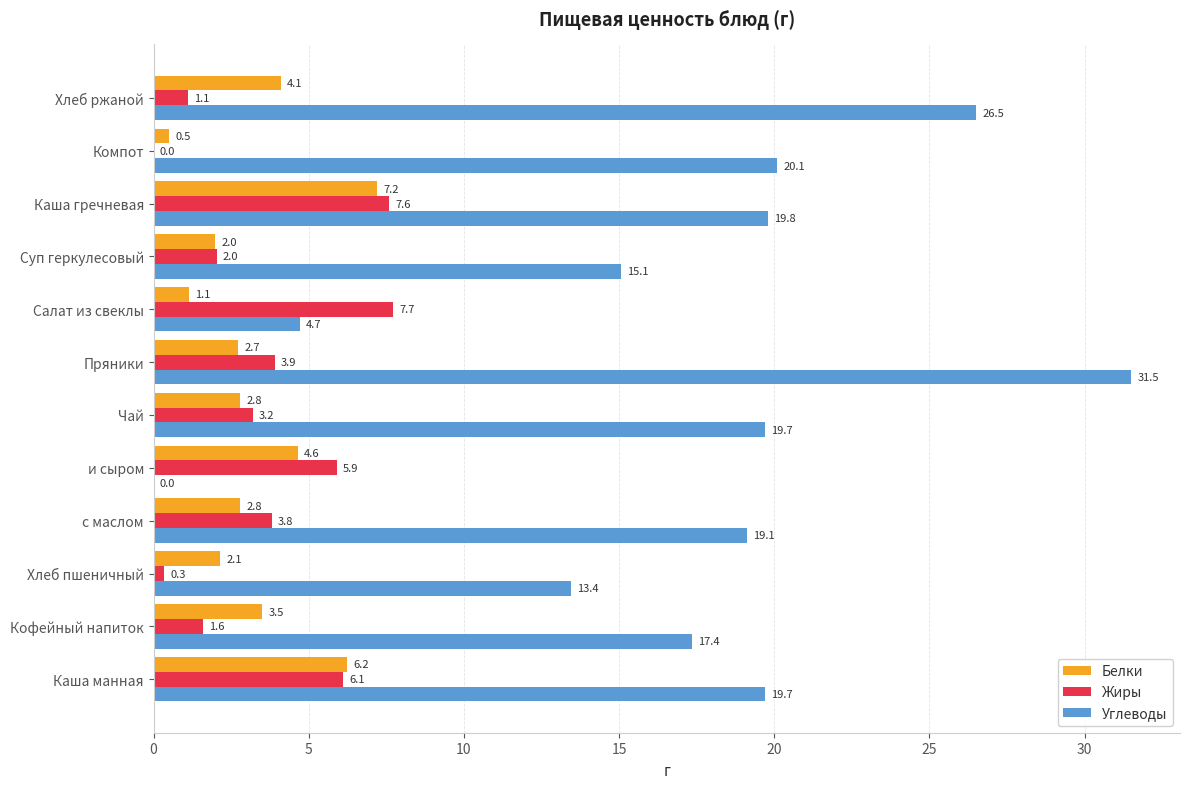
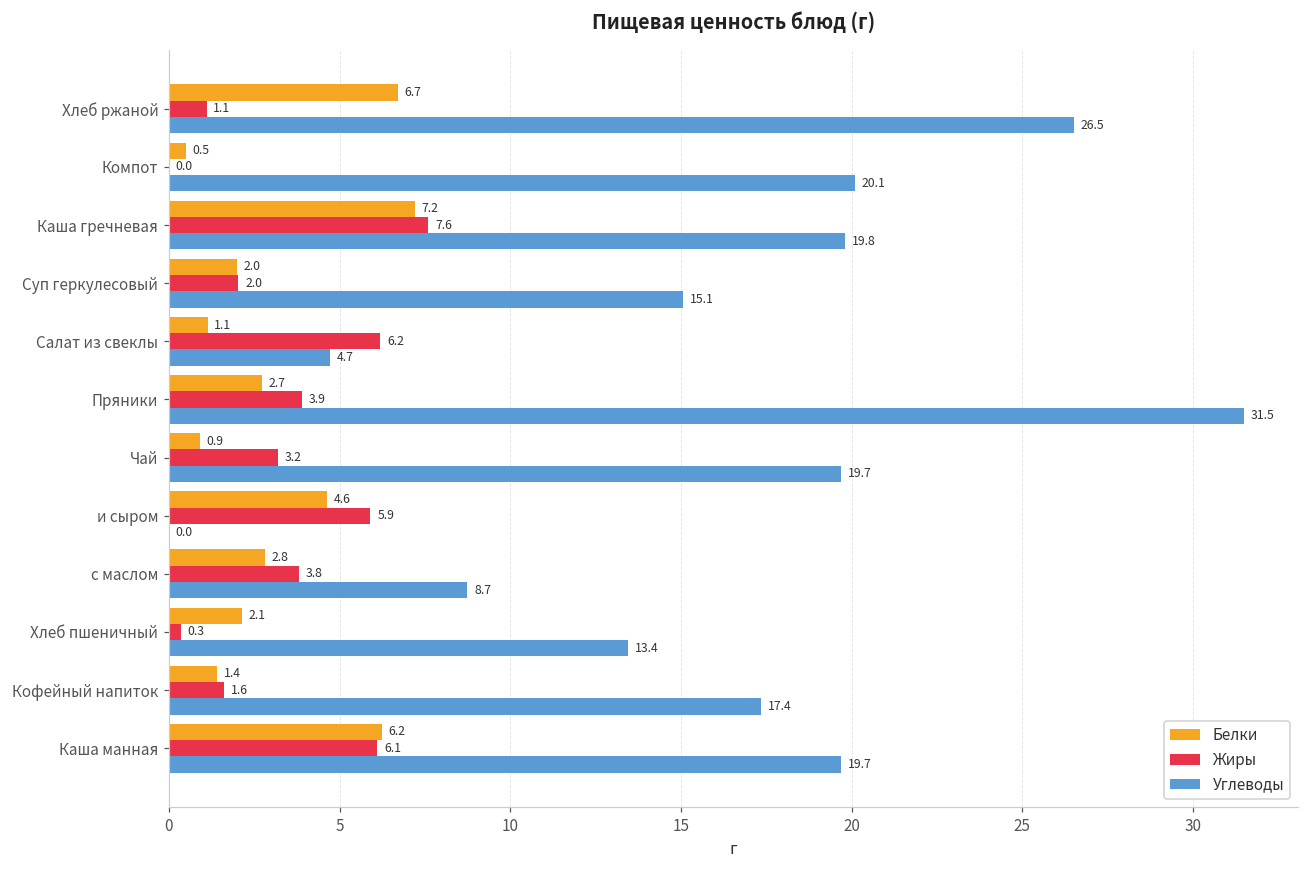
  {
    "Белки": {
-     "Хлеб ржаной": 4.1,
+     "Хлеб ржаной": 6.7,
      "Компот": 0.5,
      "Каша гречневая": 7.2,
      "Суп геркулесовый": 2.0,
      "Салат из свеклы": 1.1,
      "Пряники": 2.7,
-     "Чай": 2.8,
+     "Чай": 0.9,
      "и сыром": 4.6,
      "с маслом": 2.8,
      "Хлеб пшеничный": 2.1,
-     "Кофейный напиток": 3.5,
+     "Кофейный напиток": 1.4,
      "Каша манная": 6.2
    },
    "Жиры": {
      "Хлеб ржаной": 1.1,
      "Компот": 0.0,
      "Каша гречневая": 7.6,
      "Суп геркулесовый": 2.0,
-     "Салат из свеклы": 7.7,
+     "Салат из свеклы": 6.2,
      "Пряники": 3.9,
      "Чай": 3.2,
      "и сыром": 5.9,
      "с маслом": 3.8,
      "Хлеб пшеничный": 0.3,
      "Кофейный напиток": 1.6,
      "Каша манная": 6.1
    },
    "Углеводы": {
      "Хлеб ржаной": 26.5,
      "Компот": 20.1,
      "Каша гречневая": 19.8,
      "Суп геркулесовый": 15.1,
      "Салат из свеклы": 4.7,
      "Пряники": 31.5,
      "Чай": 19.7,
      "и сыром": 0.0,
-     "с маслом": 19.1,
+     "с маслом": 8.7,
      "Хлеб пшеничный": 13.4,
      "Кофейный напиток": 17.4,
      "Каша манная": 19.7
    }
  }
